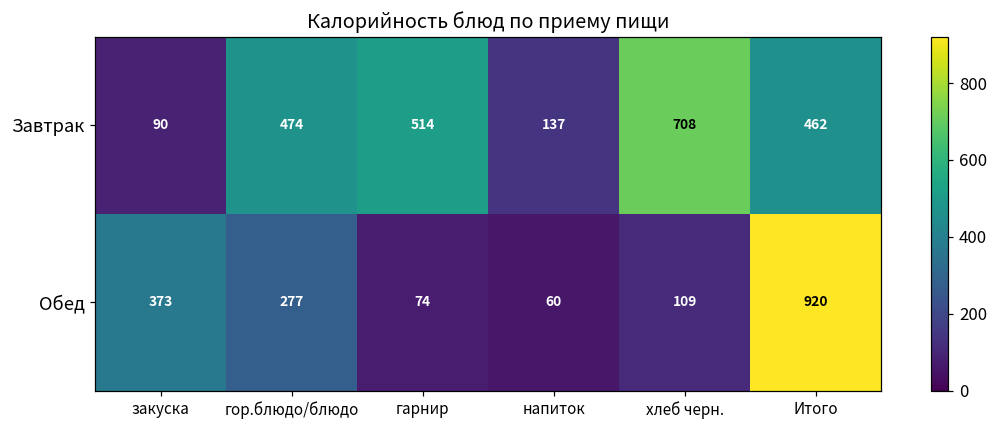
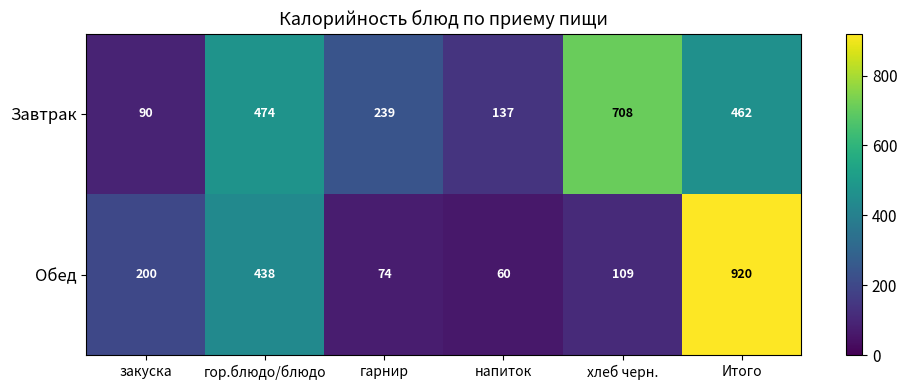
  {
    "Завтрак": {
      "закуска": 90,
      "гор.блюдо/блюдо": 474,
-     "гарнир": 514,
+     "гарнир": 239,
      "напиток": 137,
      "хлеб черн.": 708,
      "Итого": 462
    },
    "Обед": {
-     "закуска": 373,
-     "гор.блюдо/блюдо": 277,
+     "закуска": 200,
+     "гор.блюдо/блюдо": 438,
      "гарнир": 74,
      "напиток": 60,
      "хлеб черн.": 109,
      "Итого": 920
    }
  }
